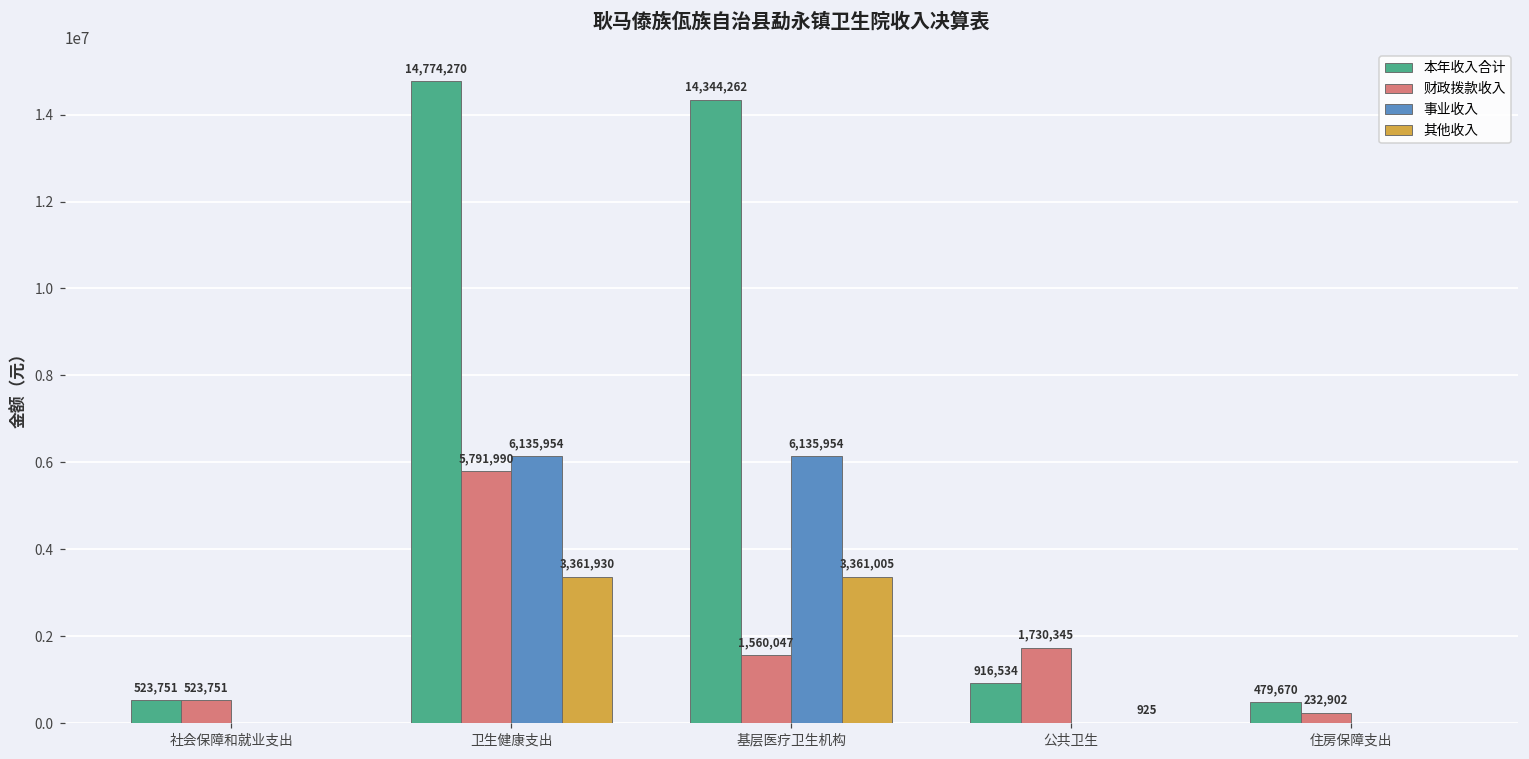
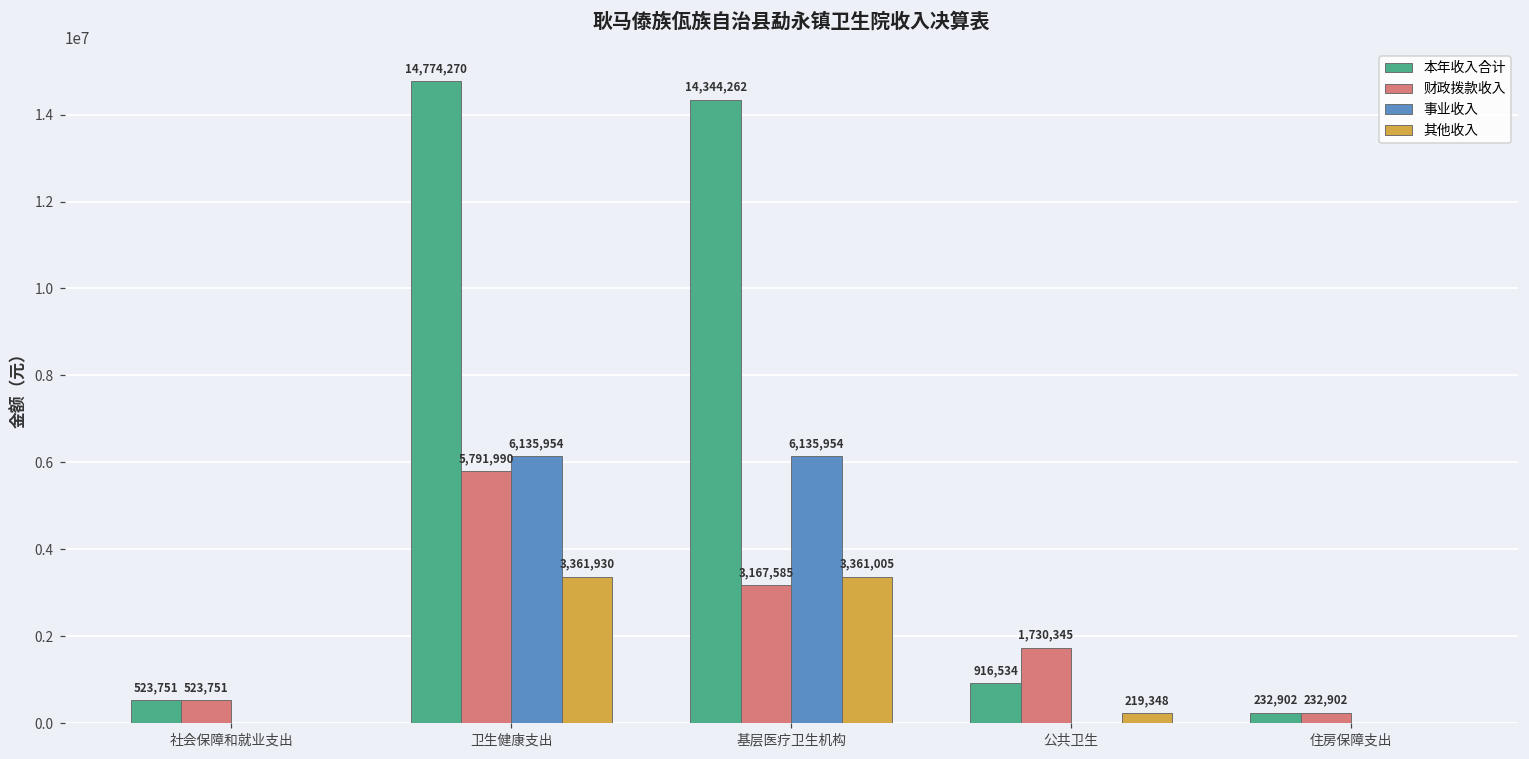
  {
    "本年收入合计": {
      "社会保障和就业支出": "523,751",
      "卫生健康支出": "14,774,270",
      "基层医疗卫生机构": "14,344,262",
      "公共卫生": "916,534",
-     "住房保障支出": "479,670"
+     "住房保障支出": "232,902"
    },
    "财政拨款收入": {
      "社会保障和就业支出": "523,751",
      "卫生健康支出": "5,791,990",
-     "基层医疗卫生机构": "1,560,047",
+     "基层医疗卫生机构": "3,167,585",
      "公共卫生": "1,730,345",
      "住房保障支出": "232,902"
    },
    "事业收入": {
      "卫生健康支出": "6,135,954",
      "基层医疗卫生机构": "6,135,954"
    },
    "其他收入": {
      "卫生健康支出": "3,361,930",
      "基层医疗卫生机构": "3,361,005",
-     "公共卫生": "925"
+     "公共卫生": "219,348"
    }
  }
